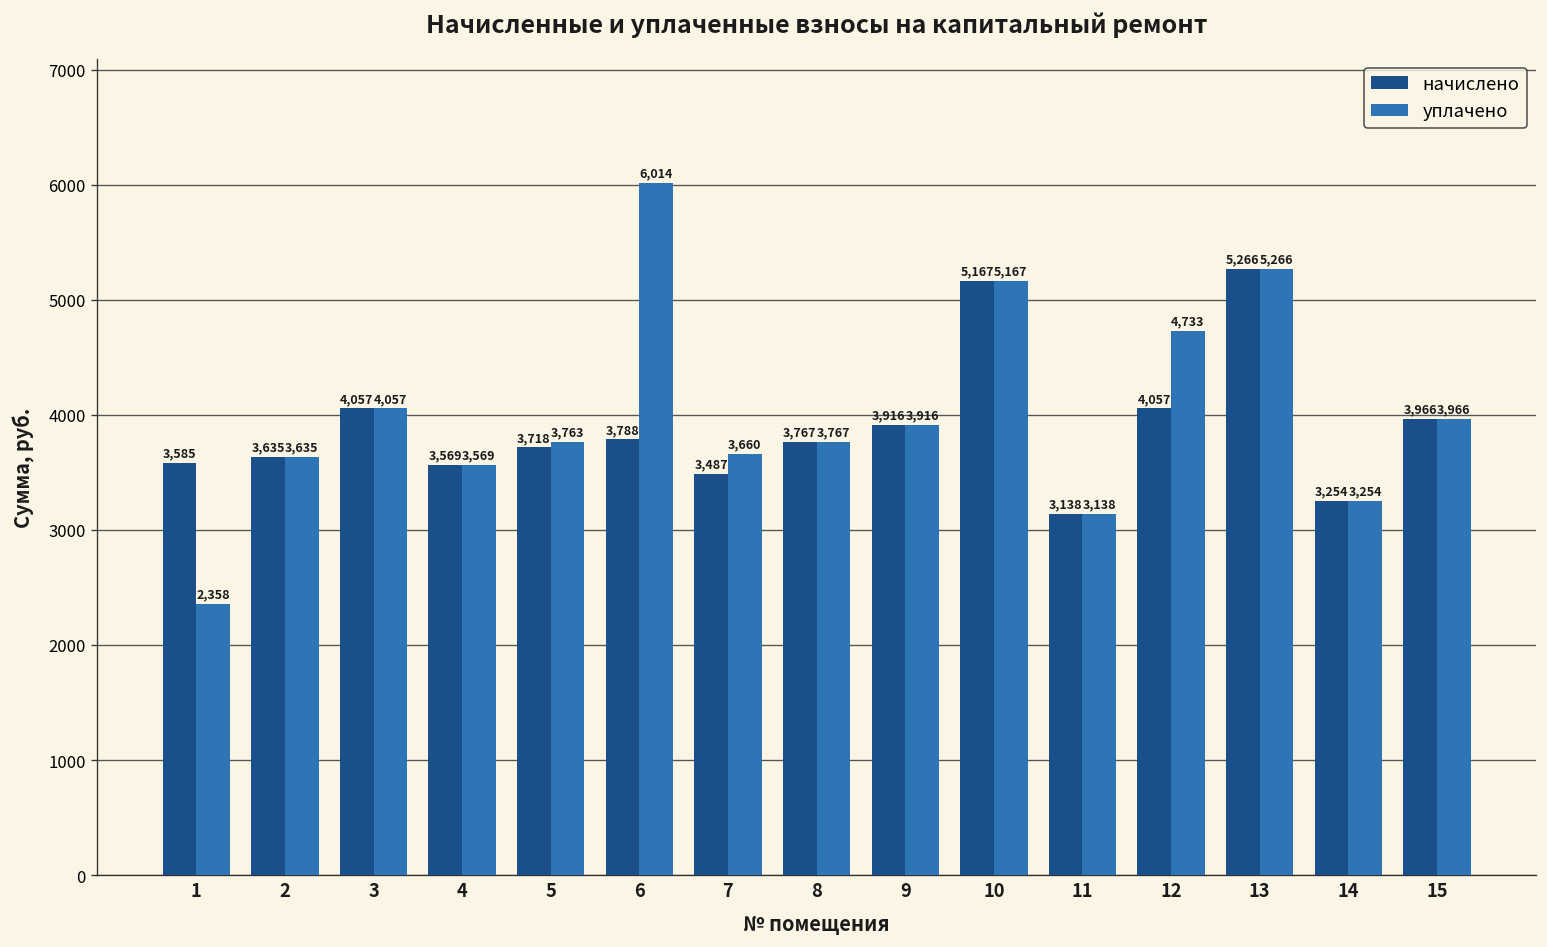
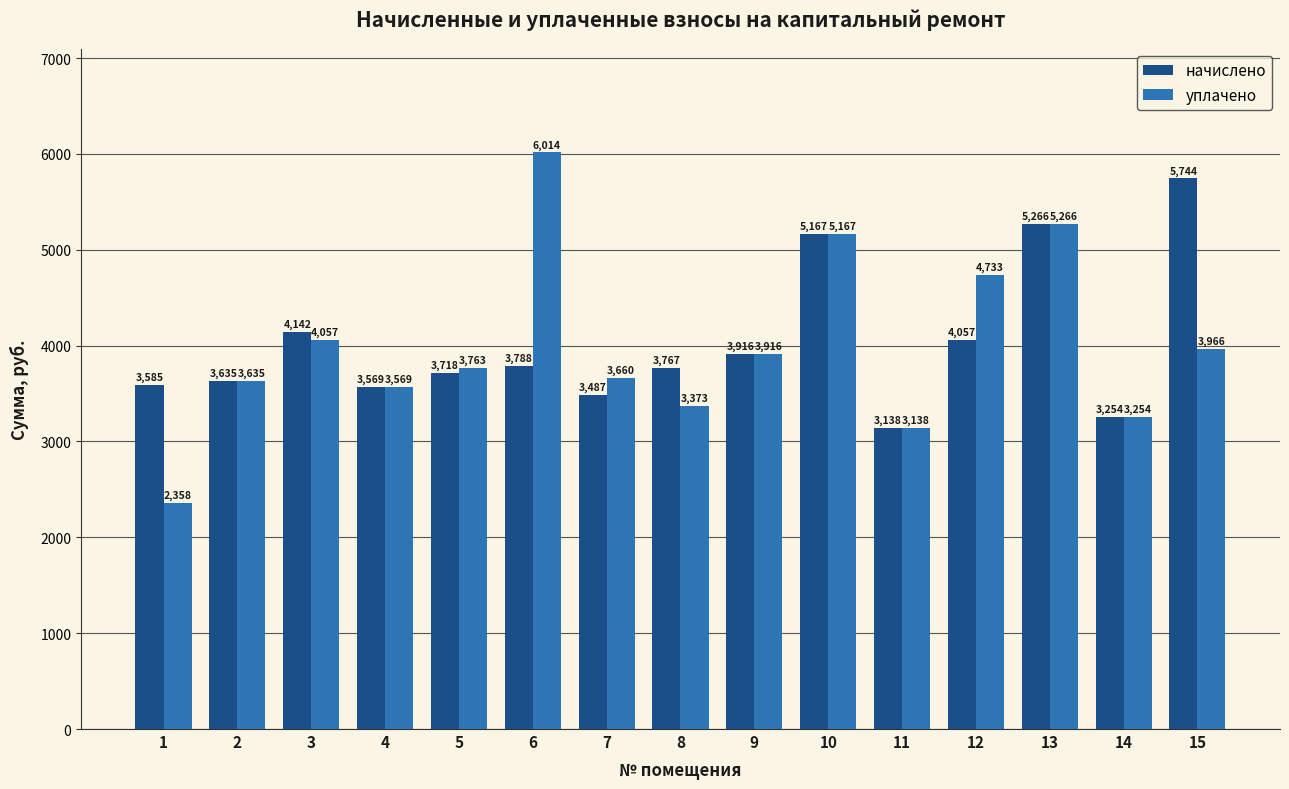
  {
    "начислено": {
      "1": "3,585",
      "2": "3,635",
-     "3": "4,057",
+     "3": "4,142",
      "4": "3,569",
      "5": "3,718",
      "6": "3,788",
      "7": "3,487",
      "8": "3,767",
      "9": "3,916",
      "10": "5,167",
      "11": "3,138",
      "12": "4,057",
      "13": "5,266",
      "14": "3,254",
-     "15": "3,966"
+     "15": "5,744"
    },
    "уплачено": {
      "1": "2,358",
      "2": "3,635",
      "3": "4,057",
      "4": "3,569",
      "5": "3,763",
      "6": "6,014",
      "7": "3,660",
-     "8": "3,767",
+     "8": "3,373",
      "9": "3,916",
      "10": "5,167",
      "11": "3,138",
      "12": "4,733",
      "13": "5,266",
      "14": "3,254",
      "15": "3,966"
    }
  }
